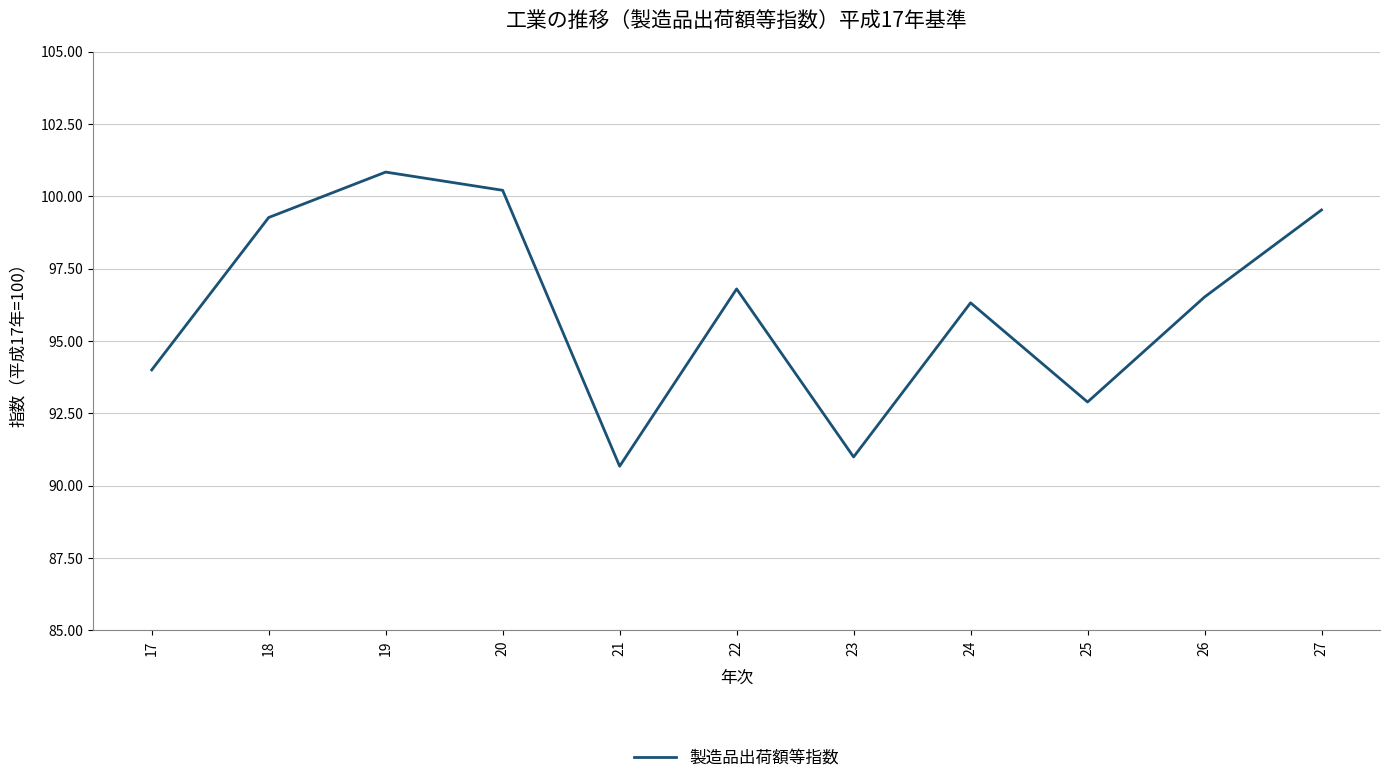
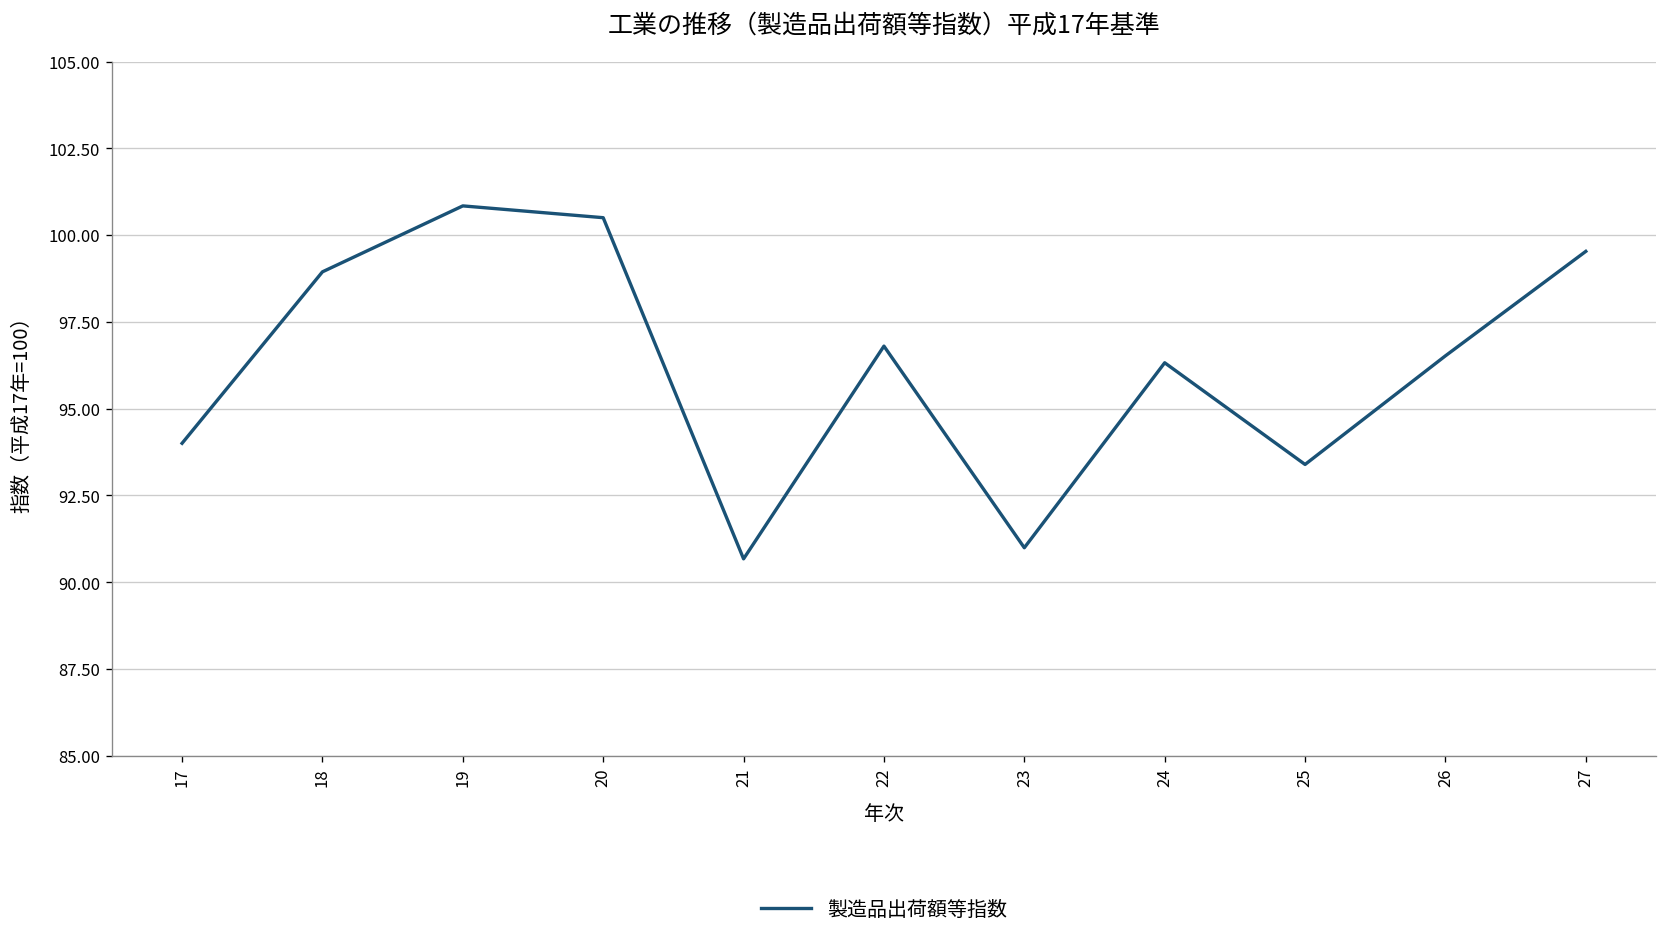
  {
    "17": 94.0,
-   "18": 99.3,
+   "18": 98.9,
    "19": 100.8,
-   "20": 100.2,
+   "20": 100.5,
    "21": 90.7,
    "22": 96.8,
    "23": 91.0,
    "24": 96.3,
-   "25": 92.9,
+   "25": 93.4,
    "26": 96.5,
    "27": 99.5
  }
